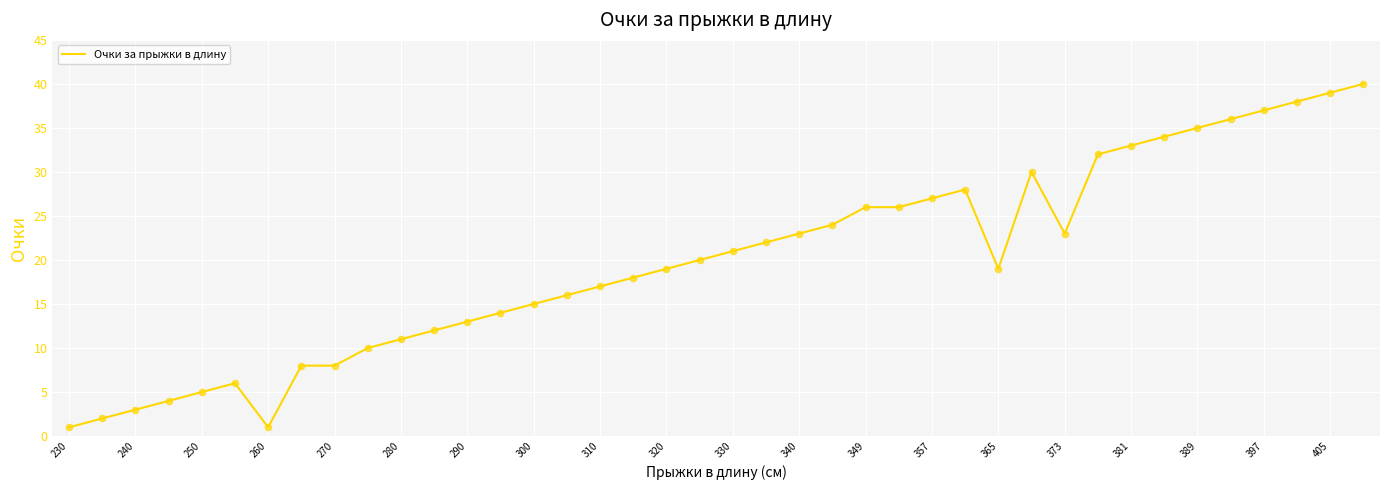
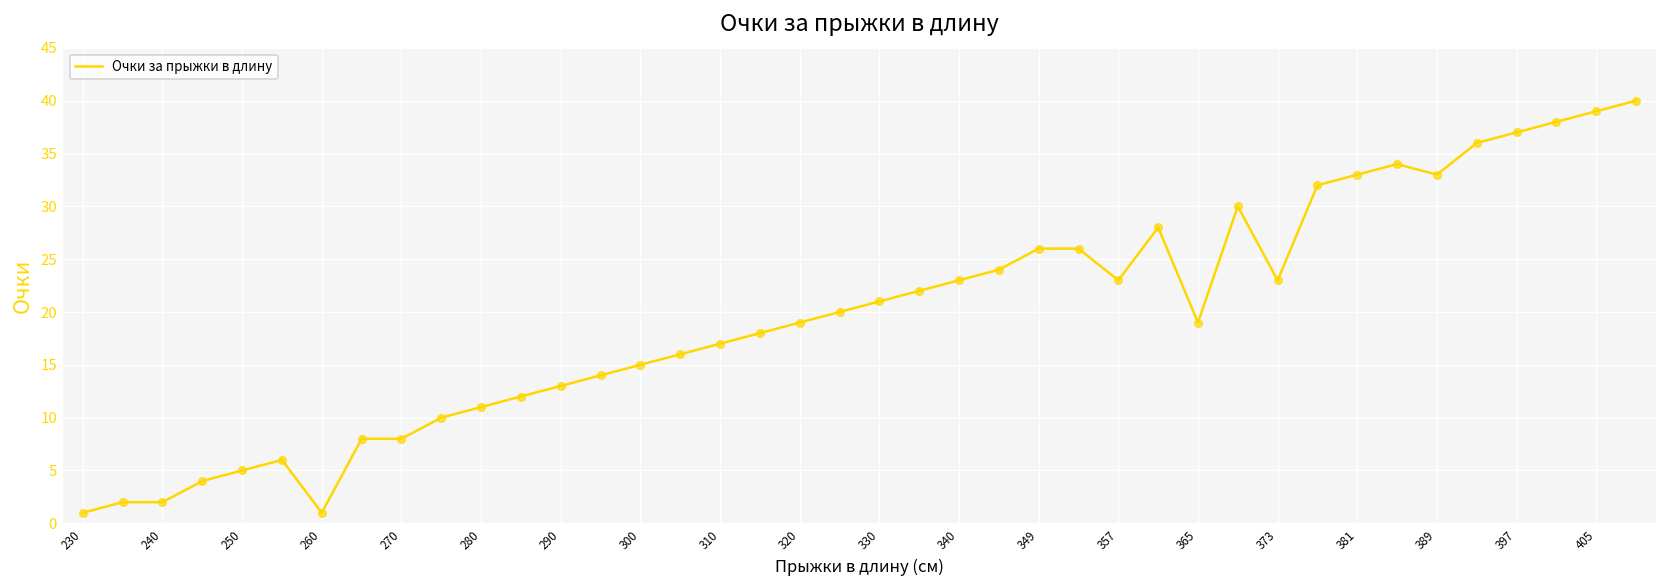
  {
    "230": 1,
-   "240": 3,
+   "240": 2,
    "250": 5,
    "260": 1,
    "270": 8,
    "280": 11,
    "290": 13,
    "300": 15,
    "310": 17,
    "320": 19,
    "330": 21,
    "340": 23,
    "349": 26,
-   "357": 27,
+   "357": 23,
    "365": 19,
    "373": 23,
    "381": 33,
-   "389": 35,
+   "389": 33,
    "397": 37,
    "405": 39
  }
